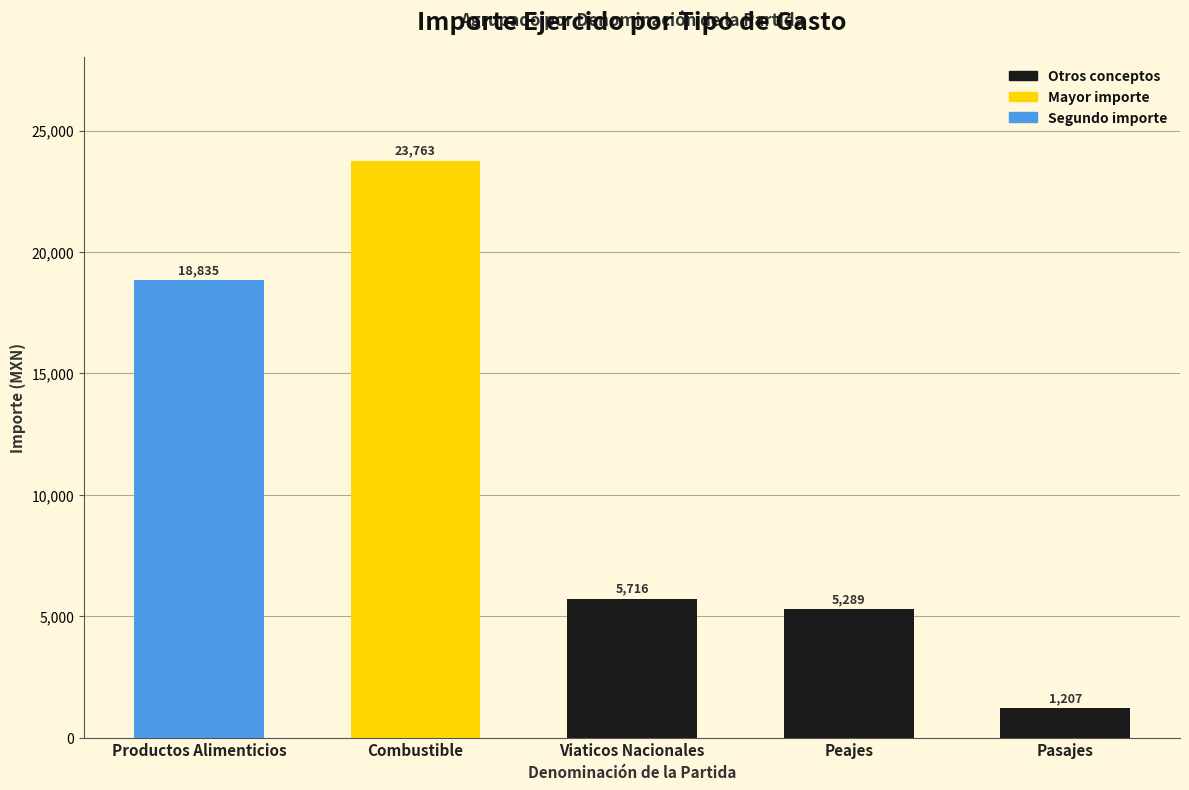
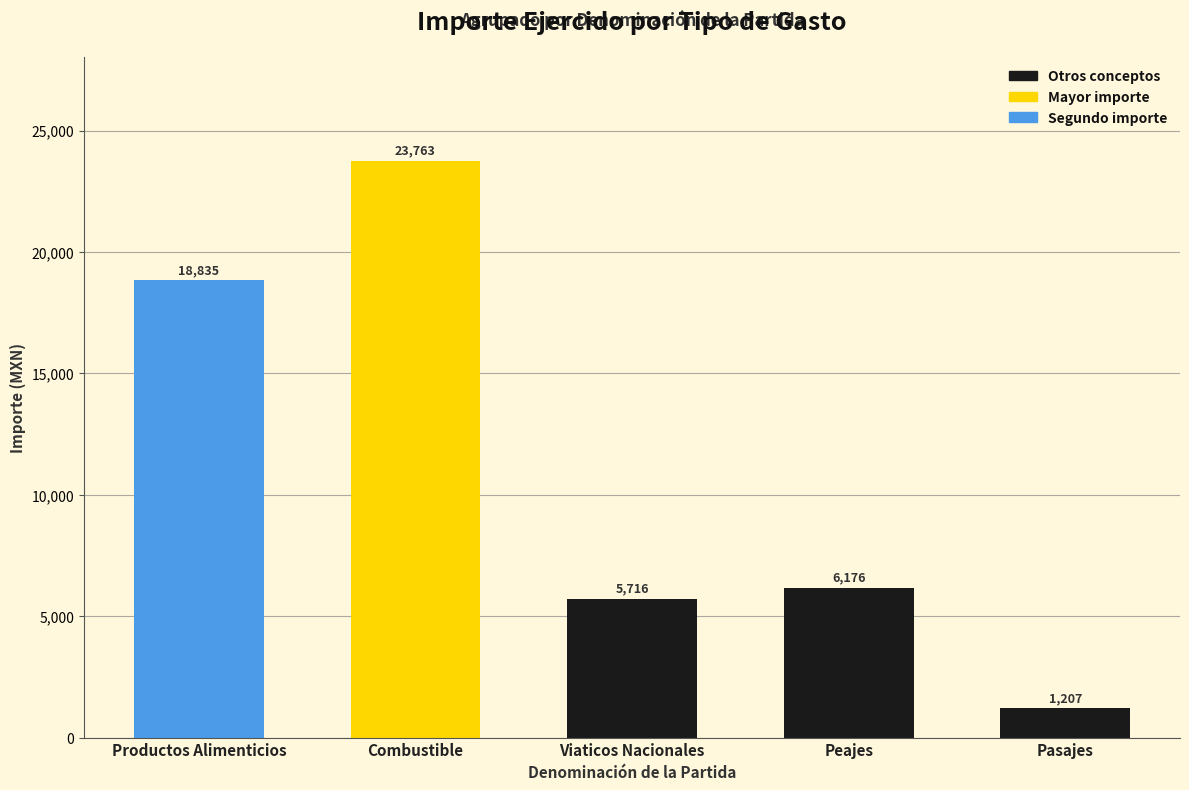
  {
    "Productos Alimenticios": "18,835",
    "Combustible": "23,763",
    "Viaticos Nacionales": "5,716",
-   "Peajes": "5,289",
+   "Peajes": "6,176",
    "Pasajes": "1,207"
  }
